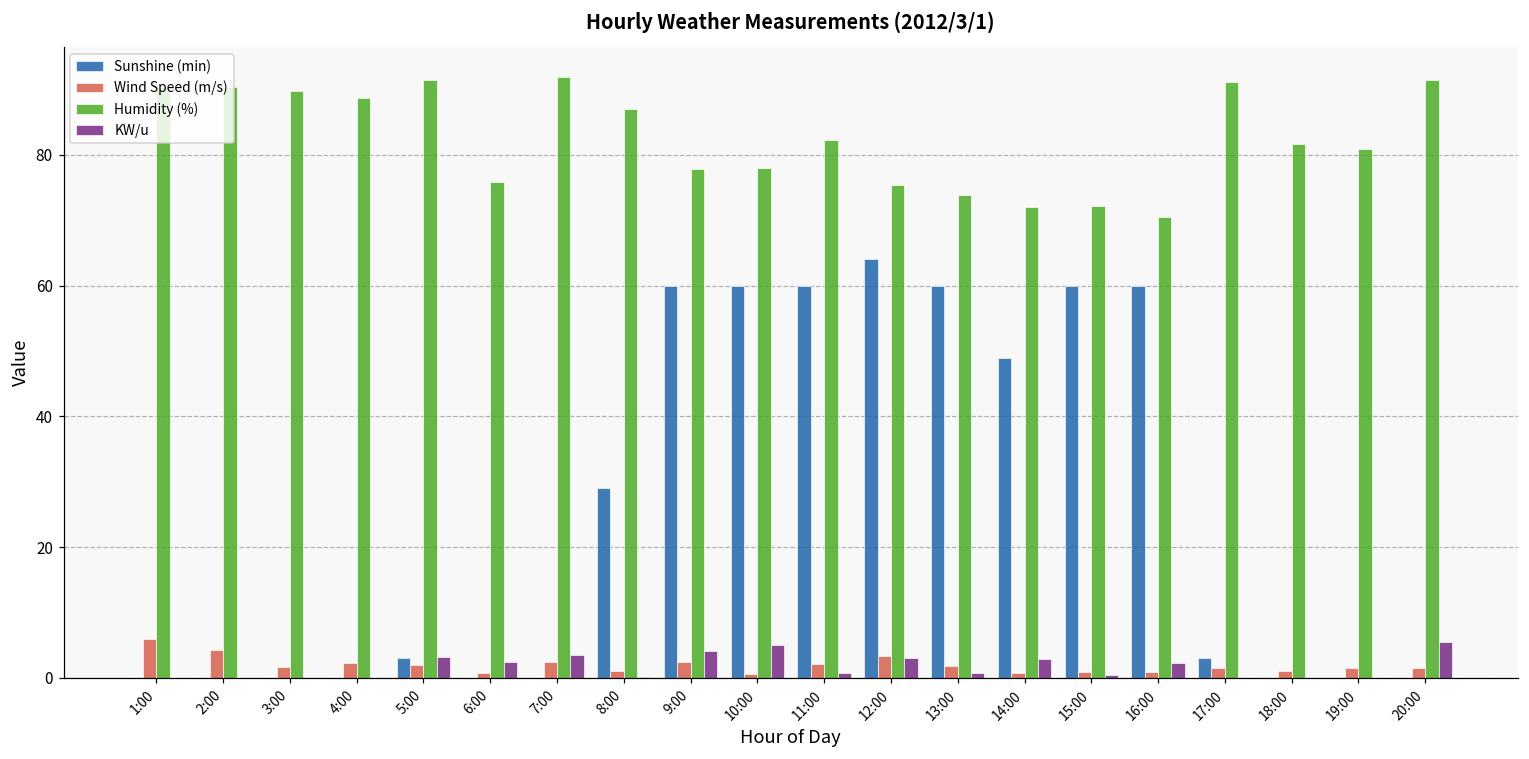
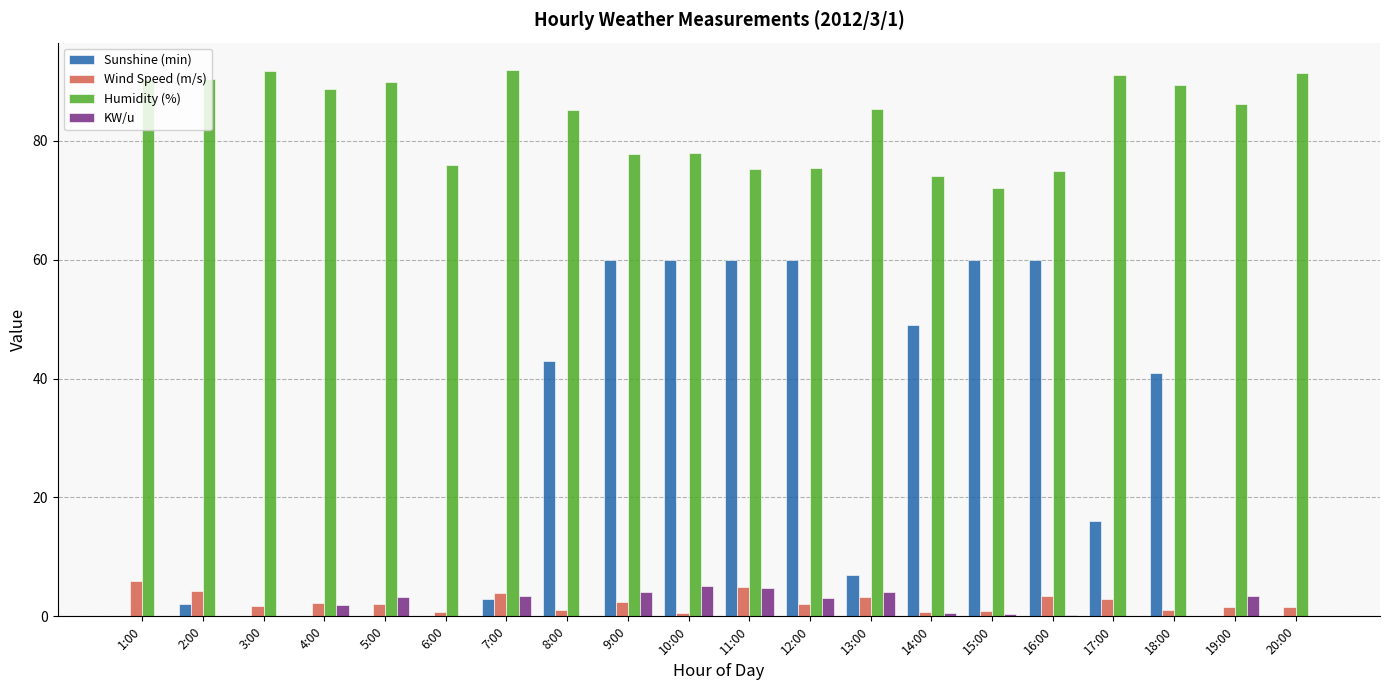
  {
    "Sunshine (min)": {
      "1:00": 0,
-     "2:00": 0,
+     "2:00": 2,
      "3:00": 0,
      "4:00": 0,
-     "5:00": 3,
+     "5:00": 0,
      "6:00": 0,
-     "7:00": 0,
-     "8:00": 29,
+     "7:00": 3,
+     "8:00": 43,
      "9:00": 60,
      "10:00": 60,
      "11:00": 60,
-     "12:00": 64,
-     "13:00": 60,
+     "12:00": 60,
+     "13:00": 7,
      "14:00": 49,
      "15:00": 60,
      "16:00": 60,
-     "17:00": 3,
-     "18:00": 0,
+     "17:00": 16,
+     "18:00": 41,
      "19:00": 0,
      "20:00": 0
    },
    "Wind Speed (m/s)": {
      "1:00": 6,
      "2:00": 4,
      "3:00": 2,
      "4:00": 2,
      "5:00": 2,
      "6:00": 1,
-     "7:00": 2,
+     "7:00": 4,
      "8:00": 1,
      "9:00": 2,
      "10:00": 1,
-     "11:00": 2,
-     "12:00": 3,
-     "13:00": 2,
+     "11:00": 5,
+     "12:00": 2,
+     "13:00": 3,
      "14:00": 1,
      "15:00": 1,
-     "16:00": 1,
-     "17:00": 2,
+     "16:00": 4,
+     "17:00": 3,
      "18:00": 1,
      "19:00": 2,
      "20:00": 2
    },
    "Humidity (%)": {
-     "3:00": 90,
+     "3:00": 92,
      "4:00": 89,
-     "5:00": 92,
+     "5:00": 90,
      "6:00": 76,
      "7:00": 92,
-     "8:00": 87,
+     "8:00": 85,
      "9:00": 78,
      "10:00": 78,
-     "11:00": 82,
+     "11:00": 75,
      "12:00": 75,
-     "13:00": 74,
-     "14:00": 72,
+     "13:00": 85,
+     "14:00": 74,
      "15:00": 72,
-     "16:00": 71,
+     "16:00": 75,
      "17:00": 91,
-     "18:00": 82,
-     "19:00": 81,
+     "18:00": 89,
+     "19:00": 86,
      "20:00": 91
    },
    "KW/u": {
-     "4:00": 0,
+     "4:00": 2,
      "5:00": 3,
-     "6:00": 2,
+     "6:00": 0,
      "7:00": 3,
      "9:00": 4,
      "10:00": 5,
-     "11:00": 1,
+     "11:00": 5,
      "12:00": 3,
-     "13:00": 1,
-     "14:00": 3,
+     "13:00": 4,
+     "14:00": 1,
      "15:00": 0,
-     "16:00": 2,
-     "19:00": 0,
-     "20:00": 6
+     "16:00": 0,
+     "19:00": 3,
+     "20:00": 0
    }
  }
